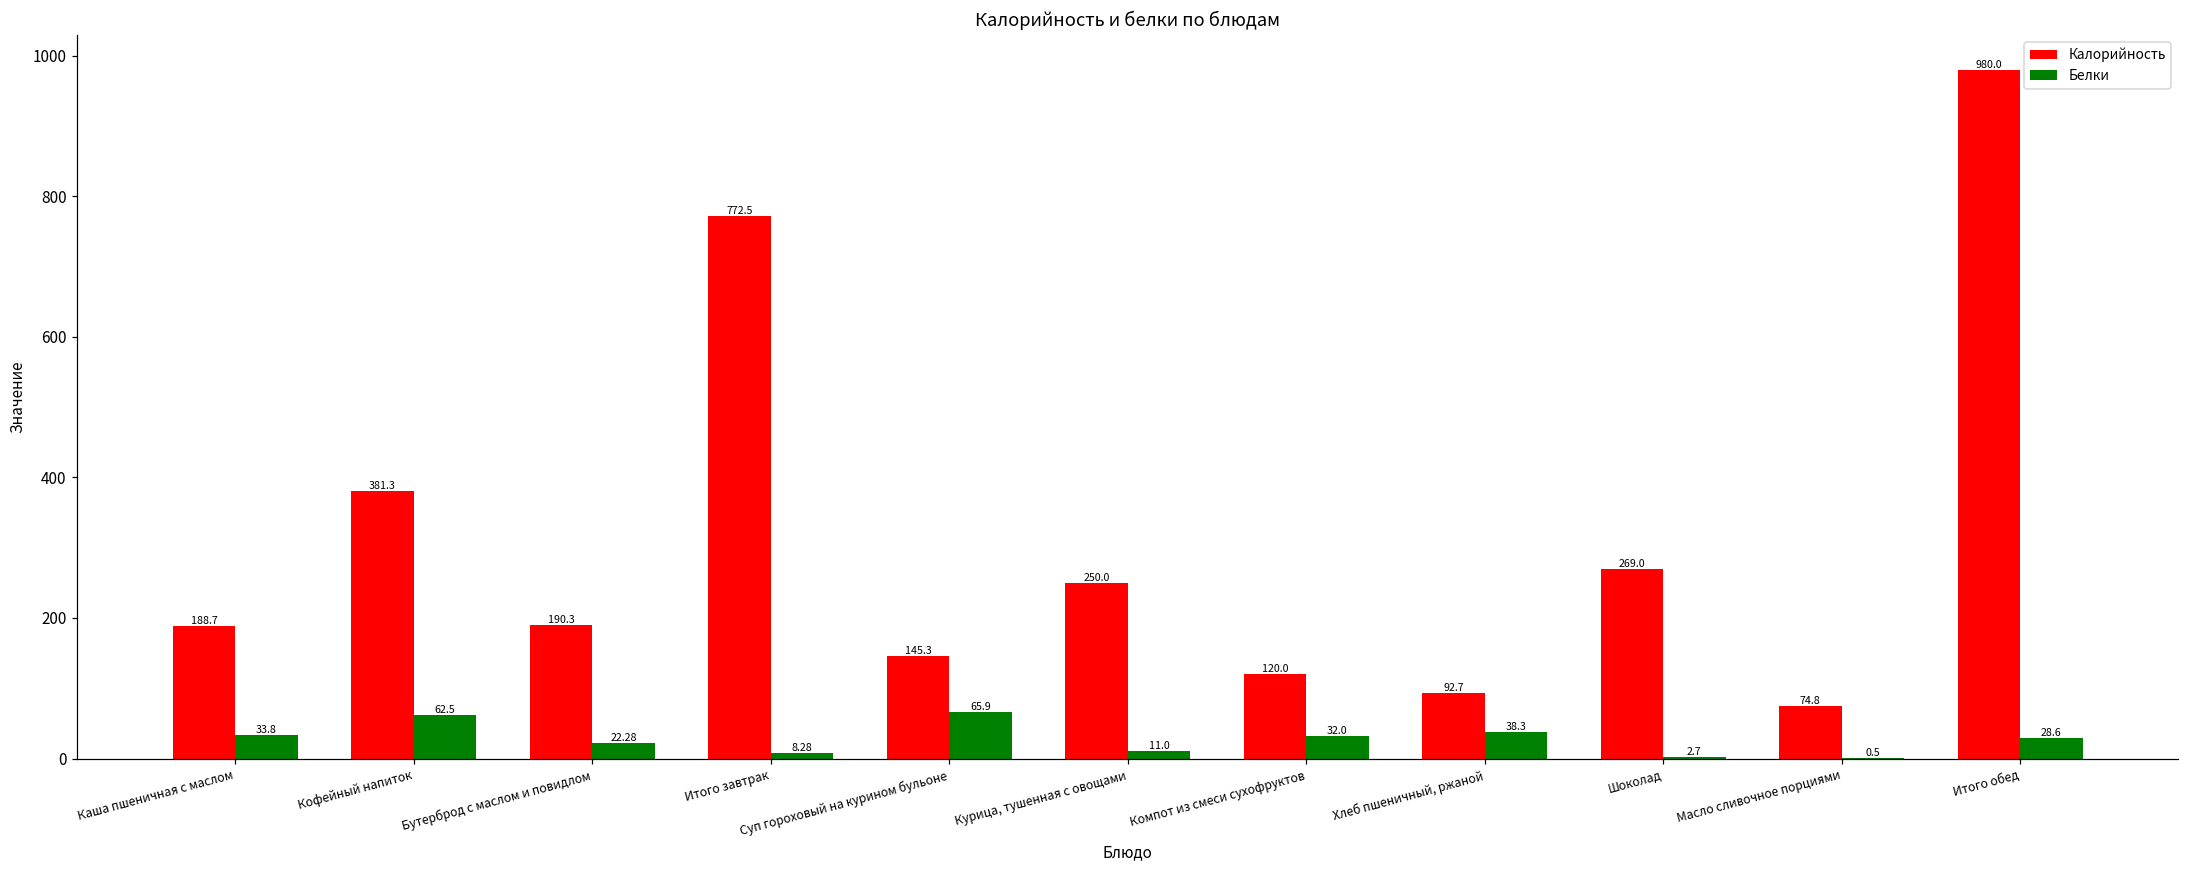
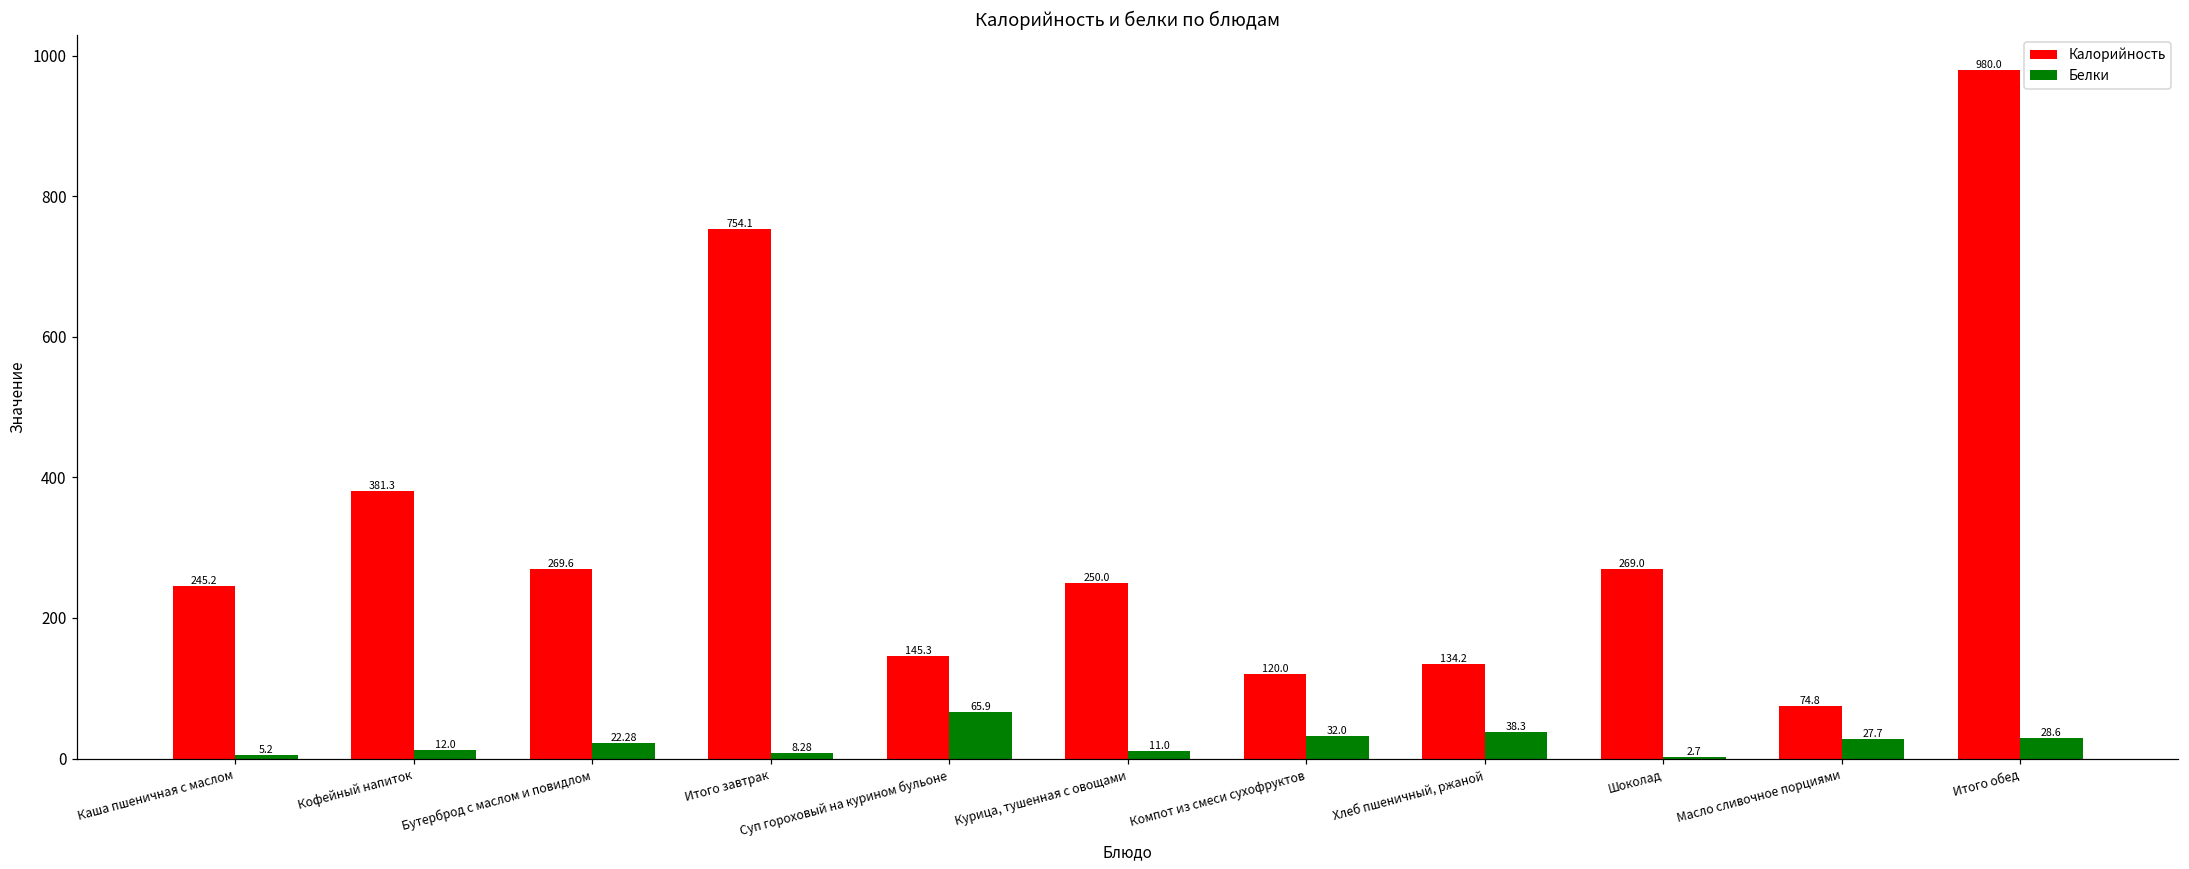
  {
    "Калорийность": {
-     "Каша пшеничная с маслом": 188.7,
+     "Каша пшеничная с маслом": 245.2,
      "Кофейный напиток": 381.3,
-     "Бутерброд с маслом и повидлом": 190.3,
-     "Итого завтрак": 772.5,
+     "Бутерброд с маслом и повидлом": 269.6,
+     "Итого завтрак": 754.1,
      "Суп гороховый на курином бульоне": 145.3,
      "Курица, тушенная с овощами": 250.0,
      "Компот из смеси сухофруктов": 120.0,
-     "Хлеб пшеничный, ржаной": 92.7,
+     "Хлеб пшеничный, ржаной": 134.2,
      "Шоколад": 269.0,
      "Масло сливочное порциями": 74.8,
      "Итого обед": 980.0
    },
    "Белки": {
-     "Каша пшеничная с маслом": 33.8,
-     "Кофейный напиток": 62.5,
+     "Каша пшеничная с маслом": 5.2,
+     "Кофейный напиток": 12.0,
      "Бутерброд с маслом и повидлом": 22.28,
      "Итого завтрак": 8.28,
      "Суп гороховый на курином бульоне": 65.9,
      "Курица, тушенная с овощами": 11.0,
      "Компот из смеси сухофруктов": 32.0,
      "Хлеб пшеничный, ржаной": 38.3,
      "Шоколад": 2.7,
-     "Масло сливочное порциями": 0.5,
+     "Масло сливочное порциями": 27.7,
      "Итого обед": 28.6
    }
  }
